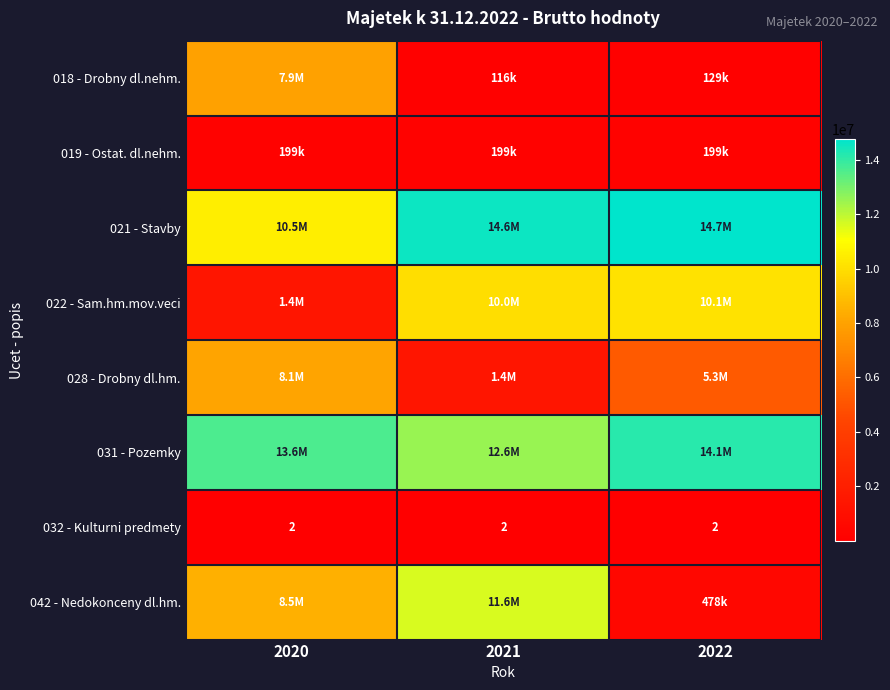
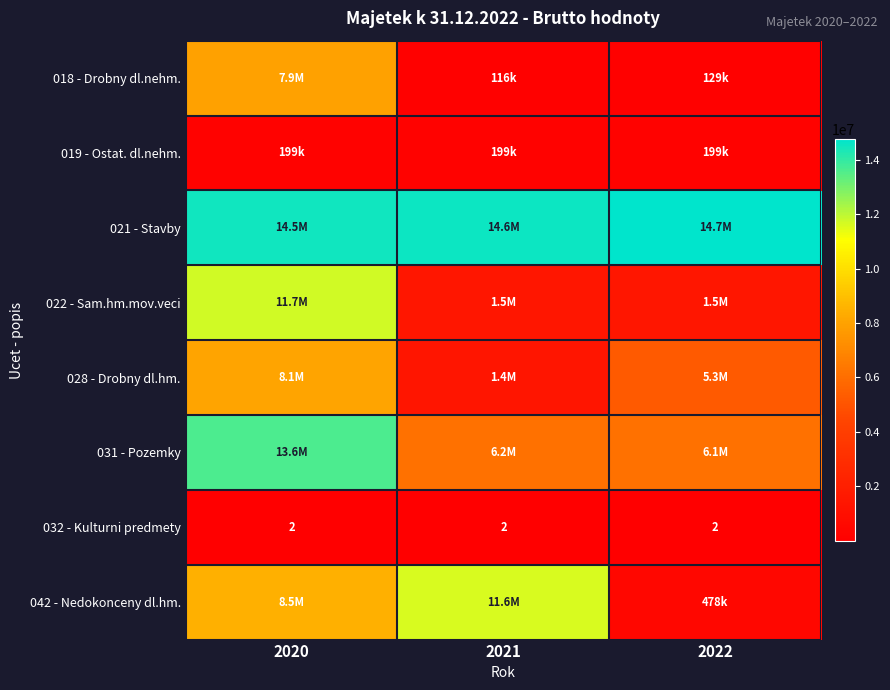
  {
    "018 - Drobny dl.nehm.": {
      "2020": "7.9M",
      "2021": "116k",
      "2022": "129k"
    },
    "019 - Ostat. dl.nehm.": {
      "2020": "199k",
      "2021": "199k",
      "2022": "199k"
    },
    "021 - Stavby": {
-     "2020": "10.5M",
+     "2020": "14.5M",
      "2021": "14.6M",
      "2022": "14.7M"
    },
    "022 - Sam.hm.mov.veci": {
-     "2020": "1.4M",
-     "2021": "10.0M",
-     "2022": "10.1M"
+     "2020": "11.7M",
+     "2021": "1.5M",
+     "2022": "1.5M"
    },
    "028 - Drobny dl.hm.": {
      "2020": "8.1M",
      "2021": "1.4M",
      "2022": "5.3M"
    },
    "031 - Pozemky": {
      "2020": "13.6M",
-     "2021": "12.6M",
-     "2022": "14.1M"
+     "2021": "6.2M",
+     "2022": "6.1M"
    },
    "032 - Kulturni predmety": {
      "2020": "2",
      "2021": "2",
      "2022": "2"
    },
    "042 - Nedokonceny dl.hm.": {
      "2020": "8.5M",
      "2021": "11.6M",
      "2022": "478k"
    }
  }
